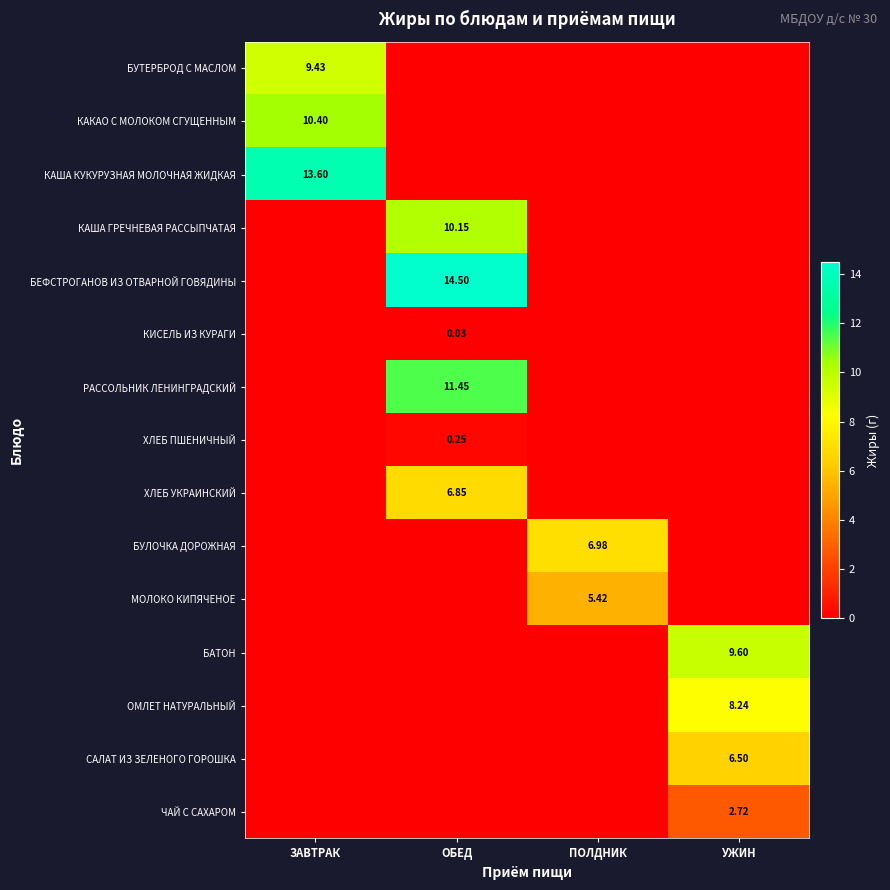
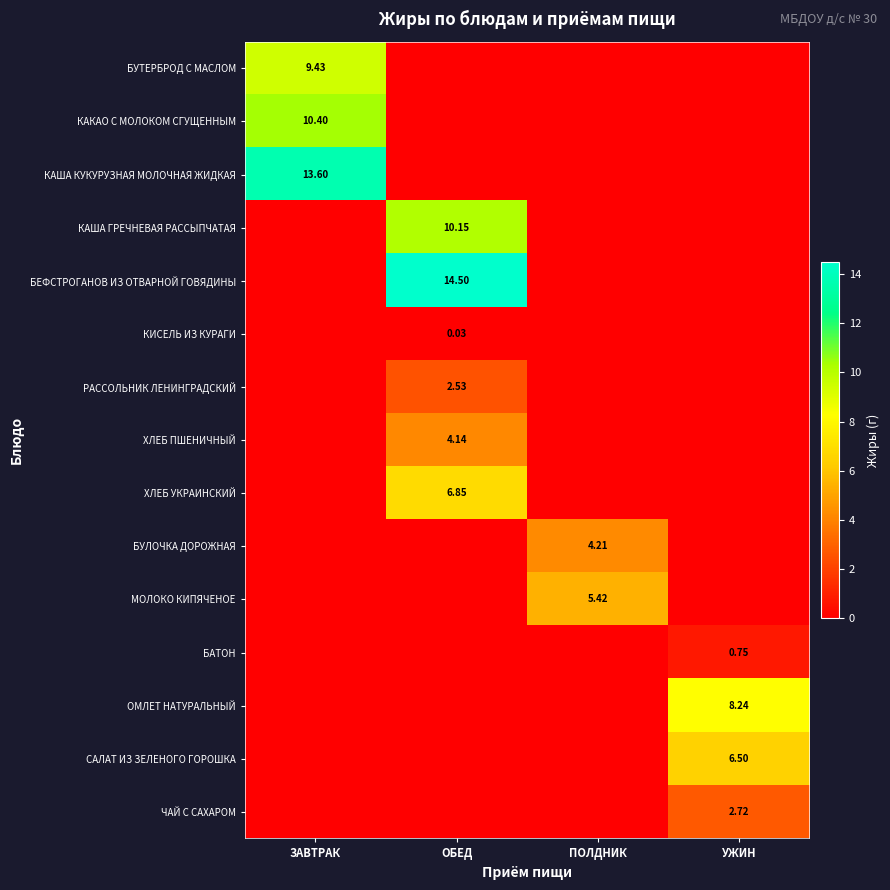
  {
    "БУТЕРБРОД С МАСЛОМ": {
      "ЗАВТРАК": 9.43
    },
    "КАКАО С МОЛОКОМ СГУЩЕННЫМ": {
      "ЗАВТРАК": 10.40
    },
    "КАША КУКУРУЗНАЯ МОЛОЧНАЯ ЖИДКАЯ": {
      "ЗАВТРАК": 13.60
    },
    "КАША ГРЕЧНЕВАЯ РАССЫПЧАТАЯ": {
      "ОБЕД": 10.15
    },
    "БЕФСТРОГАНОВ ИЗ ОТВАРНОЙ ГОВЯДИНЫ": {
      "ОБЕД": 14.50
    },
    "КИСЕЛЬ ИЗ КУРАГИ": {
      "ОБЕД": 0.03
    },
    "РАССОЛЬНИК ЛЕНИНГРАДСКИЙ": {
-     "ОБЕД": 11.45
+     "ОБЕД": 2.53
    },
    "ХЛЕБ ПШЕНИЧНЫЙ": {
-     "ОБЕД": 0.25
+     "ОБЕД": 4.14
    },
    "ХЛЕБ УКРАИНСКИЙ": {
      "ОБЕД": 6.85
    },
    "БУЛОЧКА ДОРОЖНАЯ": {
-     "ПОЛДНИК": 6.98
+     "ПОЛДНИК": 4.21
    },
    "МОЛОКО КИПЯЧЕНОЕ": {
      "ПОЛДНИК": 5.42
    },
    "БАТОН": {
-     "УЖИН": 9.60
+     "УЖИН": 0.75
    },
    "ОМЛЕТ НАТУРАЛЬНЫЙ": {
      "УЖИН": 8.24
    },
    "САЛАТ ИЗ ЗЕЛЕНОГО ГОРОШКА": {
      "УЖИН": 6.50
    },
    "ЧАЙ С САХАРОМ": {
      "УЖИН": 2.72
    }
  }
